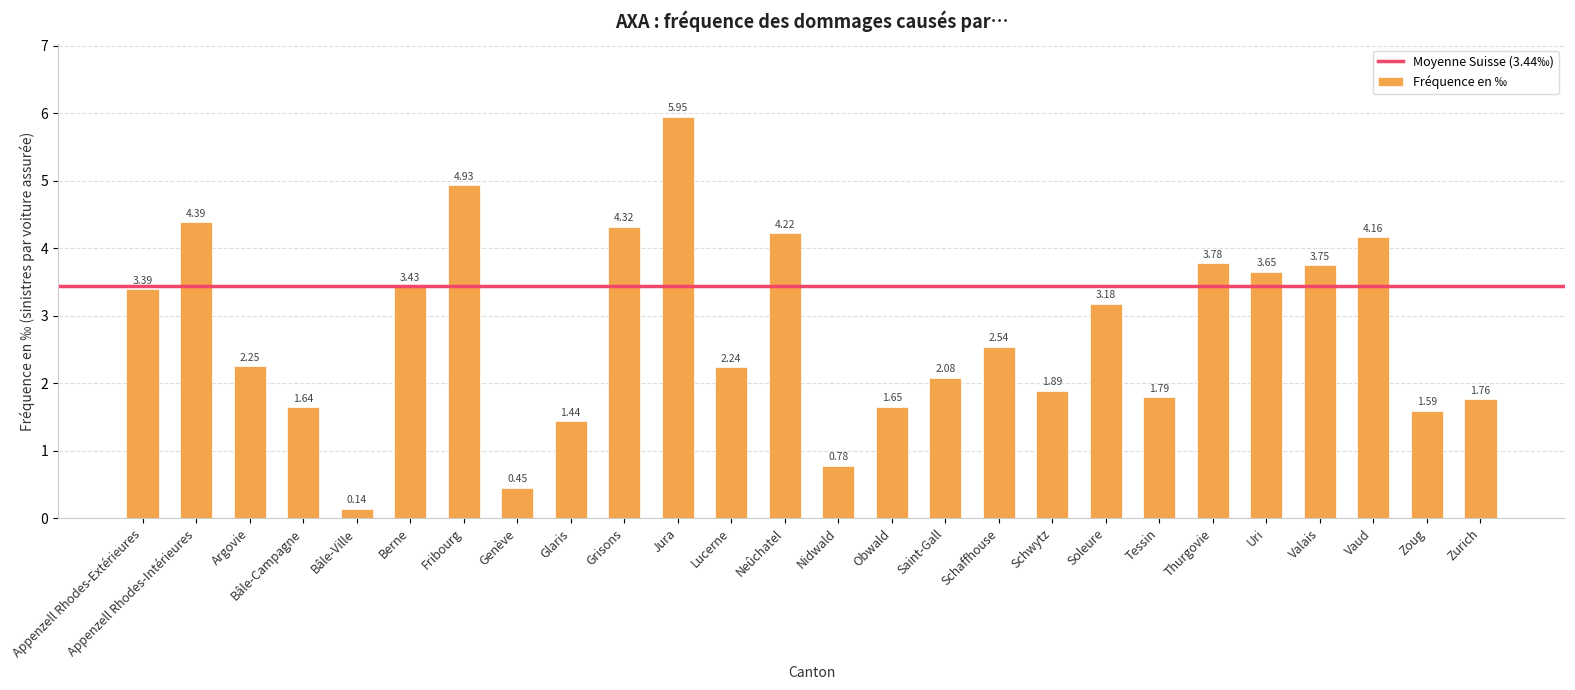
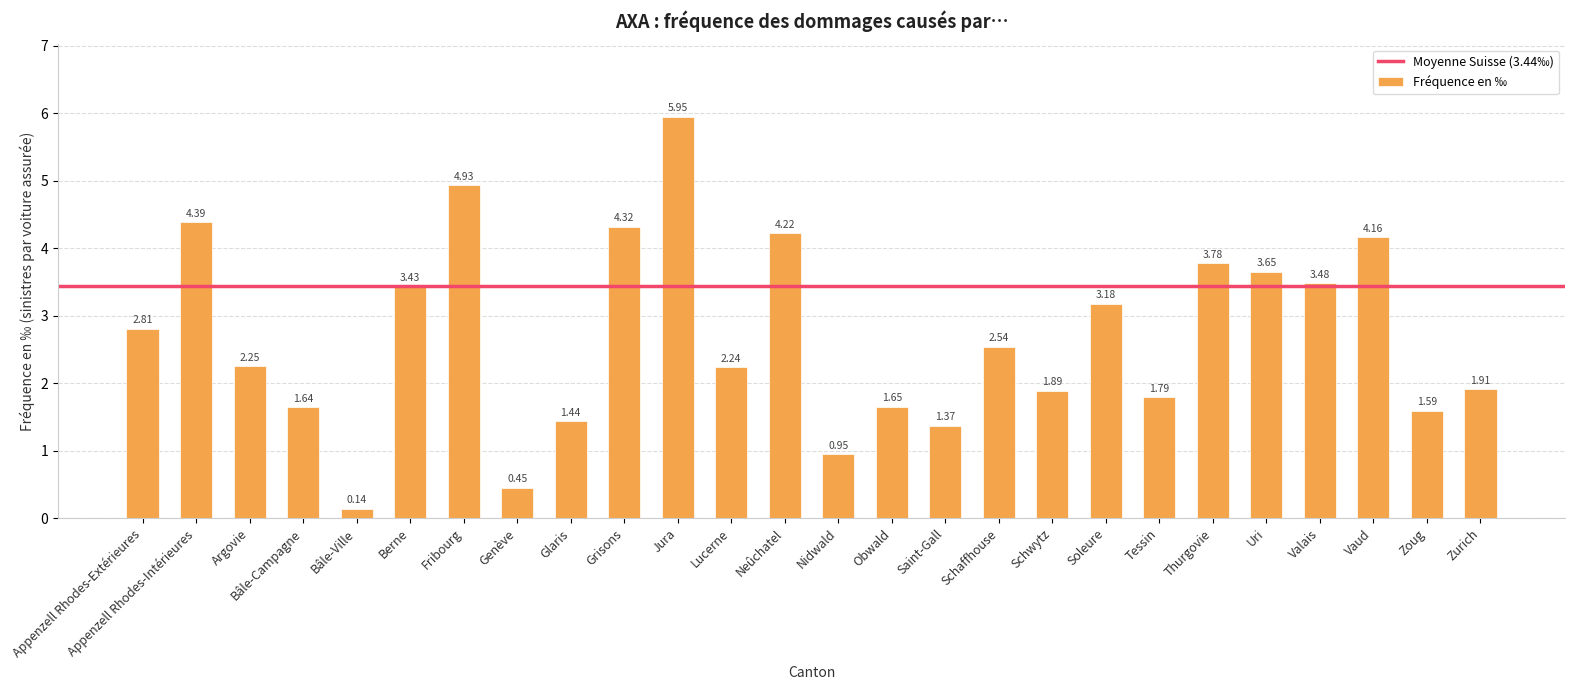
  {
-   "Appenzell Rhodes-Extérieures": 3.39,
+   "Appenzell Rhodes-Extérieures": 2.81,
    "Appenzell Rhodes-Intérieures": 4.39,
    "Argovie": 2.25,
    "Bâle-Campagne": 1.64,
    "Bâle-Ville": 0.14,
    "Berne": 3.43,
    "Fribourg": 4.93,
    "Genève": 0.45,
    "Glaris": 1.44,
    "Grisons": 4.32,
    "Jura": 5.95,
    "Lucerne": 2.24,
    "Neûchatel": 4.22,
-   "Nidwald": 0.78,
+   "Nidwald": 0.95,
    "Obwald": 1.65,
-   "Saint-Gall": 2.08,
+   "Saint-Gall": 1.37,
    "Schaffhouse": 2.54,
    "Schwytz": 1.89,
    "Soleure": 3.18,
    "Tessin": 1.79,
    "Thurgovie": 3.78,
    "Uri": 3.65,
-   "Valais": 3.75,
+   "Valais": 3.48,
    "Vaud": 4.16,
    "Zoug": 1.59,
-   "Zurich": 1.76
+   "Zurich": 1.91
  }
